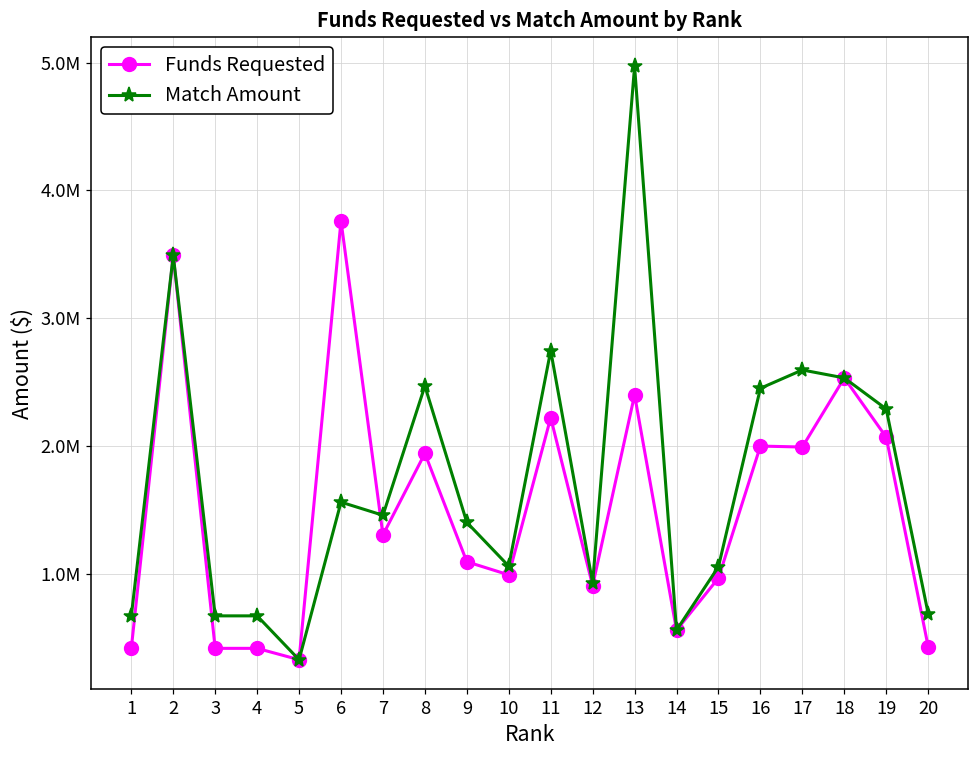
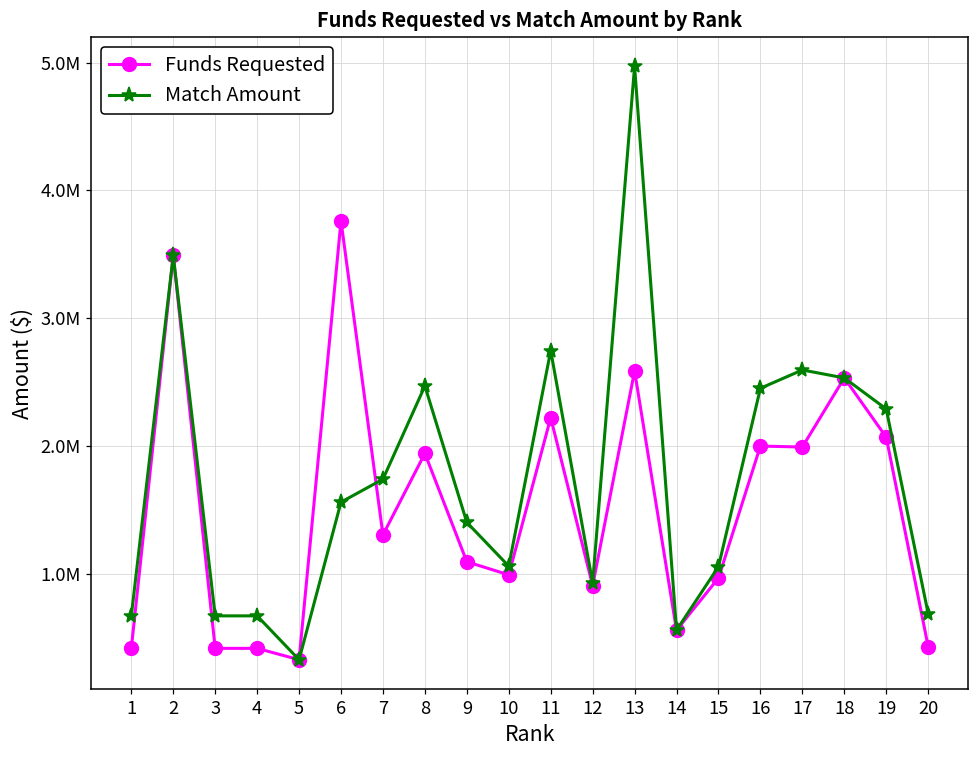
  {
    "Funds Requested": {
      "1": 420000,
      "3": 420000,
      "4": 420000,
      "6": 3760000,
      "7": 1310000,
      "8": 1940000,
      "9": 1100000,
      "10": 990000,
      "11": 2220000,
-     "13": 2400000,
+     "13": 2590000,
      "15": 970000,
      "16": 2000000,
      "17": 1990000,
      "19": 2070000,
      "20": 430000
    },
    "Match Amount": {
      "1": 670000,
      "3": 670000,
      "4": 670000,
      "6": 1560000,
-     "7": 1460000,
+     "7": 1740000,
      "8": 2470000,
      "9": 1400000,
      "10": 1060000,
      "11": 2750000,
      "13": 4970000,
      "15": 1060000,
      "16": 2450000,
      "17": 2600000,
      "19": 2290000,
      "20": 690000
    }
  }
